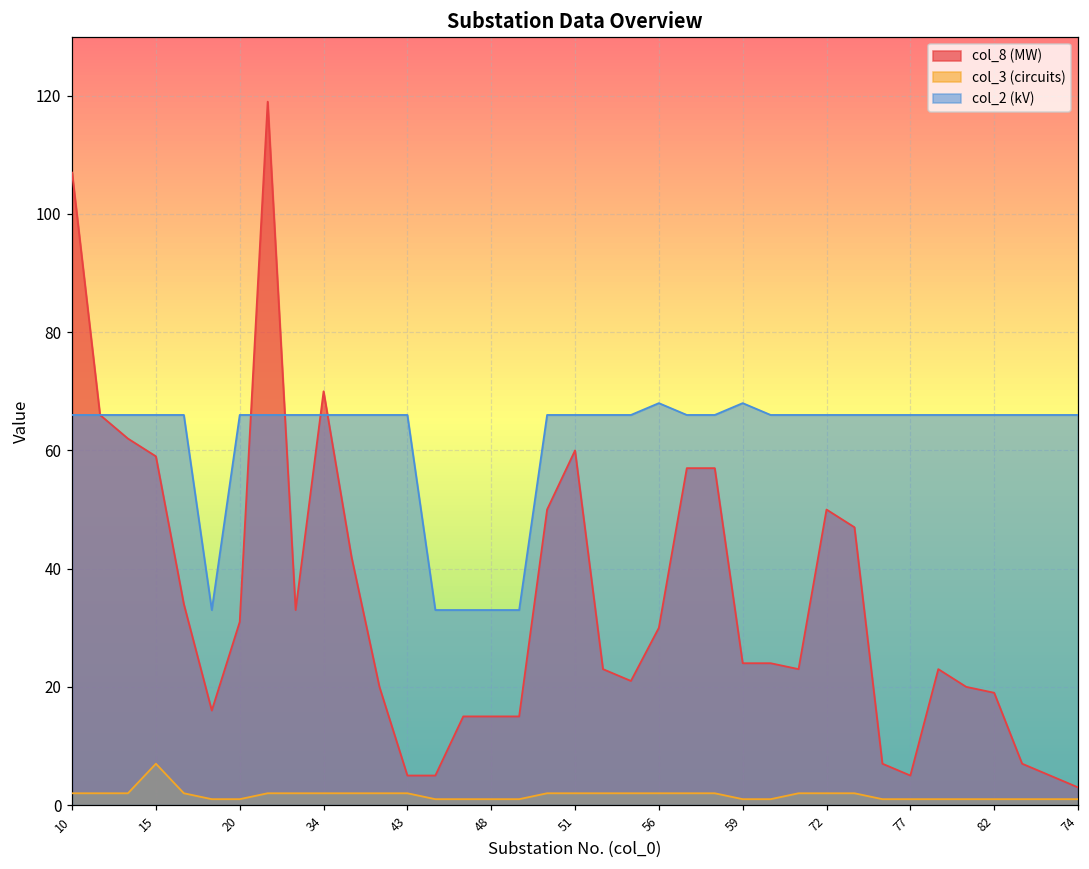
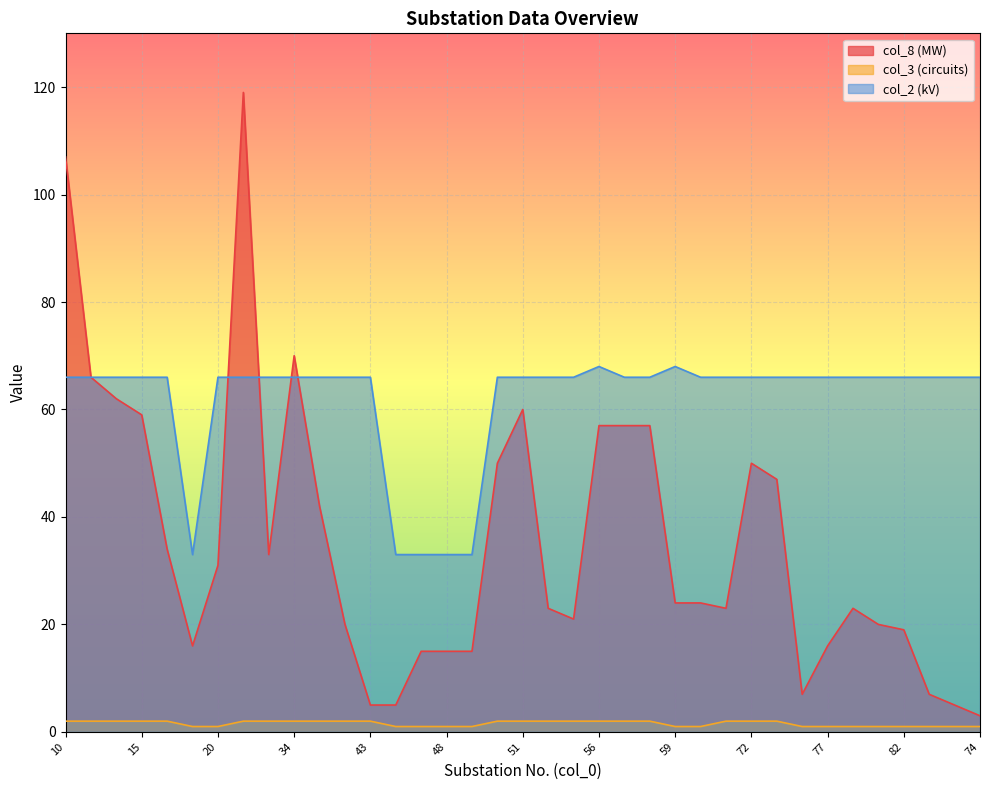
  {
    "col_8 (MW)": {
      "15": 59,
      "43": 5,
      "48": 15,
      "51": 60,
-     "56": 30,
+     "56": 57,
      "59": 24,
      "72": 50,
-     "77": 5,
+     "77": 16,
      "82": 19,
      "74": 3
    },
    "col_3 (circuits)": {
-     "15": 7,
+     "15": 2,
      "43": 2,
      "48": 1,
      "51": 2,
      "56": 2,
      "59": 1,
      "72": 2,
      "77": 1,
      "82": 1,
      "74": 1
    },
    "col_2 (kV)": {
      "15": 66,
      "43": 66,
      "48": 33,
      "51": 66,
      "56": 68,
      "59": 68,
      "72": 66,
      "77": 66,
      "82": 66,
      "74": 66
    }
  }
